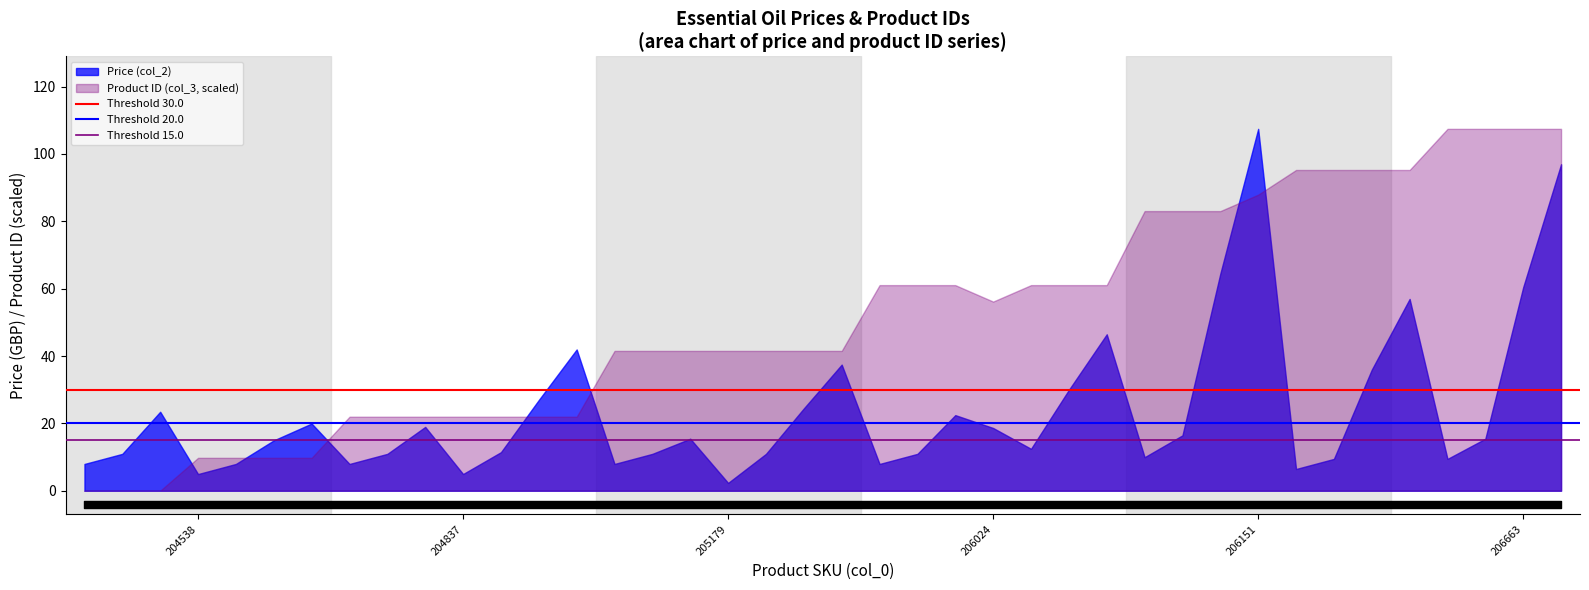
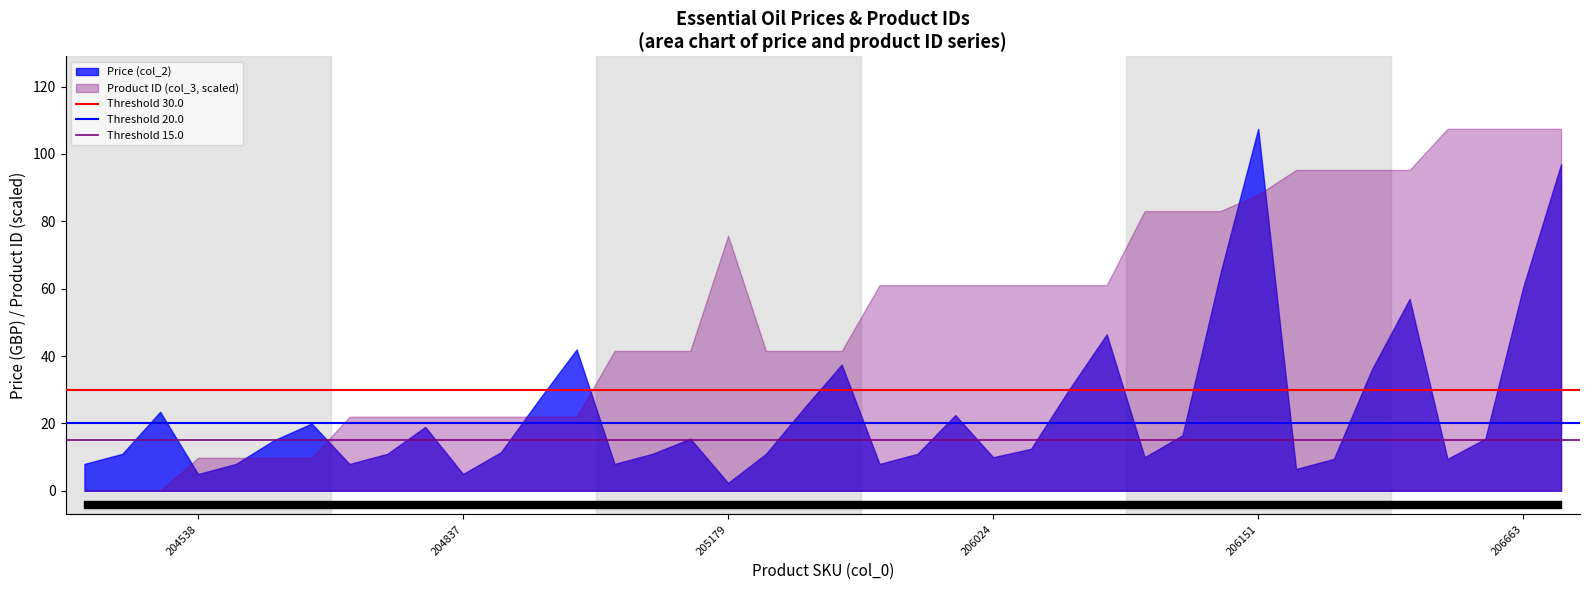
  {
    "Price (col_2)": {
      "204538": 5,
      "204837": 5,
      "205179": 2,
-     "206024": 19,
+     "206024": 10,
      "206151": 107,
      "206663": 60
    },
    "Product ID (col_3, scaled)": {
      "204538": 10,
      "204837": 22,
-     "205179": 42,
-     "206024": 56,
+     "205179": 76,
+     "206024": 61,
      "206151": 88,
      "206663": 107
    }
  }
